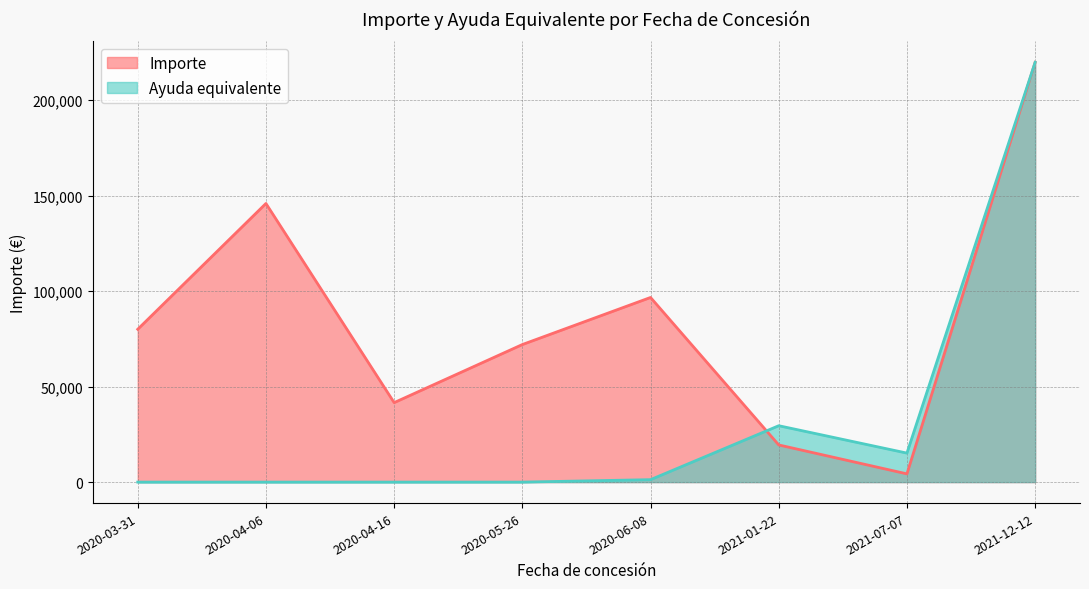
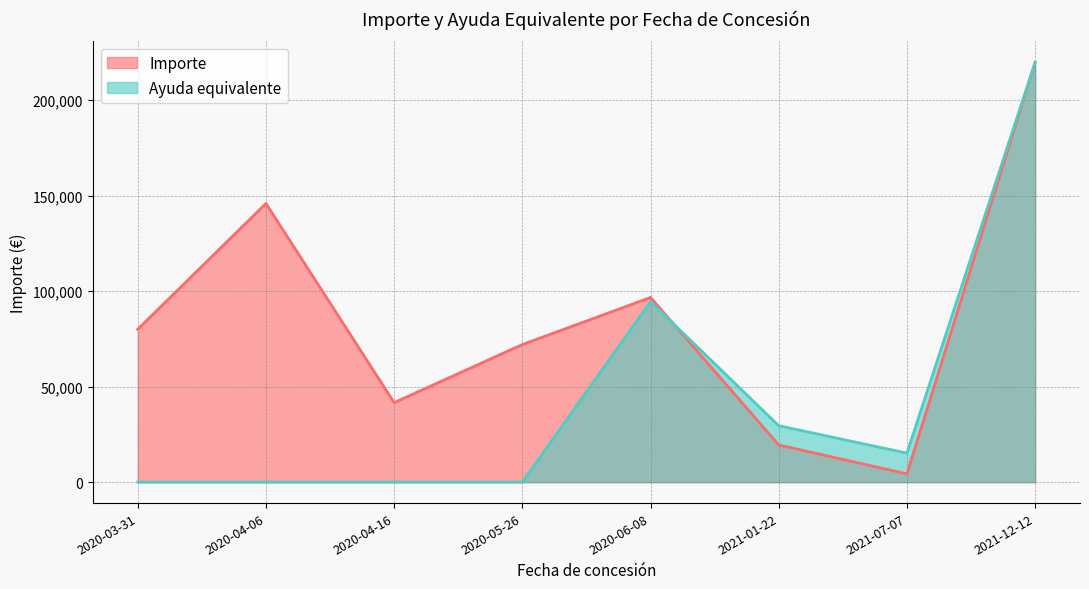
  {
    "Importe": {
      "2020-03-31": "80,000",
      "2020-04-06": "146,000",
      "2020-04-16": "42,000",
      "2020-05-26": "72,000",
      "2020-06-08": "97,000",
      "2021-01-22": "19,000",
      "2021-07-07": "4,000"
    },
    "Ayuda equivalente": {
      "2020-03-31": "0",
      "2020-04-06": "0",
      "2020-04-16": "0",
      "2020-05-26": "0",
-     "2020-06-08": "1,000",
+     "2020-06-08": "94,000",
      "2021-01-22": "30,000",
      "2021-07-07": "15,000"
    }
  }
